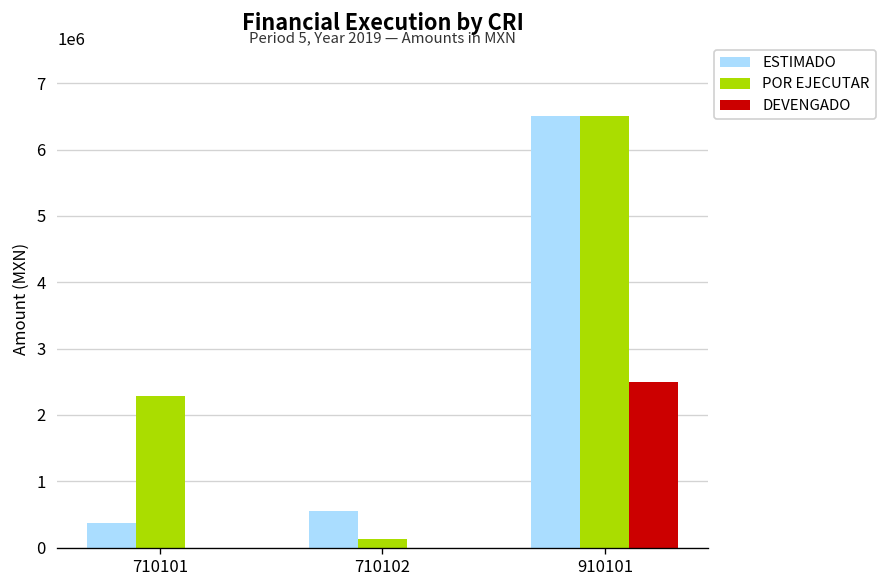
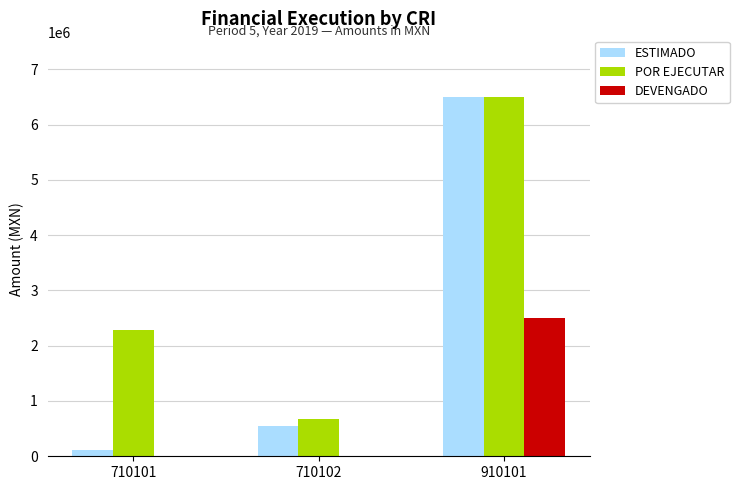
  {
    "ESTIMADO": {
-     "710101": 400000,
+     "710101": 100000,
      "710102": 600000,
      "910101": 6500000
    },
    "POR EJECUTAR": {
      "710101": 2300000,
-     "710102": 100000,
+     "710102": 700000,
      "910101": 6500000
    },
    "DEVENGADO": {
      "710101": 0,
      "710102": 0,
      "910101": 2500000
    }
  }
